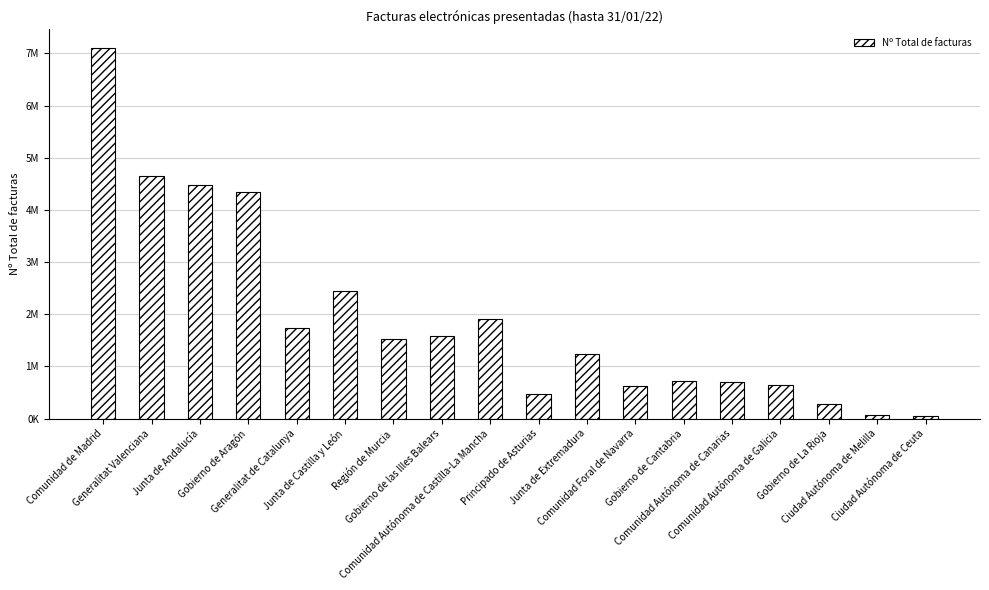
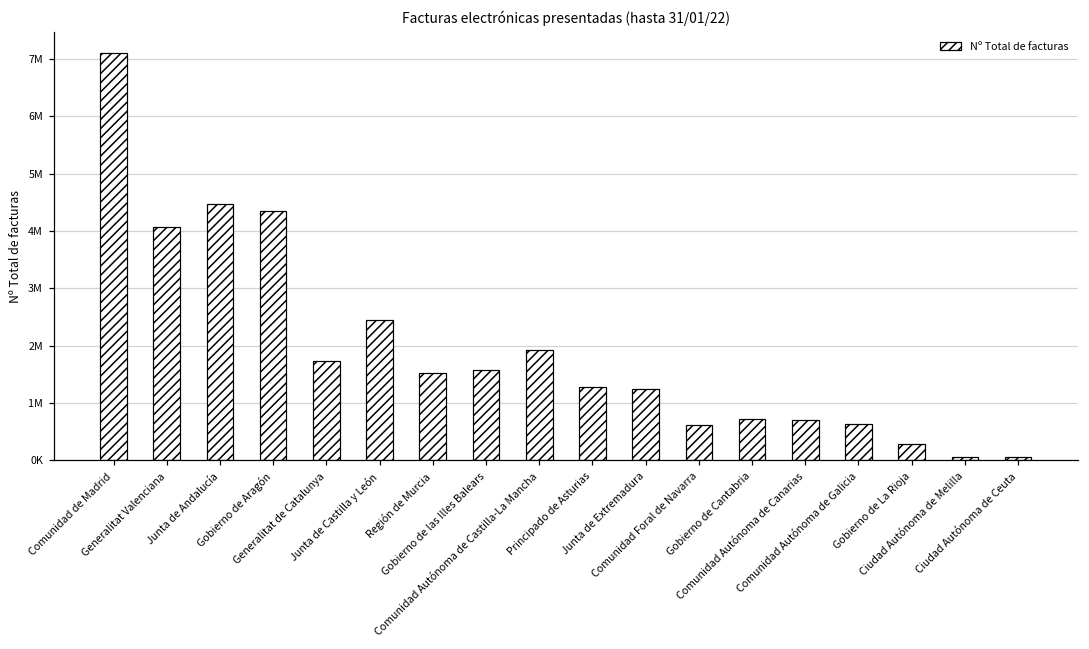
  {
    "Comunidad de Madrid": 7100000,
-   "Generalitat Valenciana": 4600000,
+   "Generalitat Valenciana": 4100000,
    "Junta de Andalucía": 4500000,
    "Gobierno de Aragón": 4400000,
    "Generalitat de Catalunya": 1700000,
    "Junta de Castilla y León": 2500000,
    "Región de Murcia": 1500000,
    "Gobierno de las Illes Balears": 1600000,
    "Comunidad Autónoma de Castilla-La Mancha": 1900000,
-   "Principado de Asturias": 500000,
+   "Principado de Asturias": 1300000,
    "Junta de Extremadura": 1200000,
    "Comunidad Foral de Navarra": 600000,
    "Gobierno de Cantabria": 700000,
    "Comunidad Autónoma de Canarias": 700000,
    "Comunidad Autónoma de Galicia": 600000,
    "Gobierno de La Rioja": 300000,
    "Ciudad Autónoma de Melilla": 100000,
    "Ciudad Autónoma de Ceuta": 100000
  }
